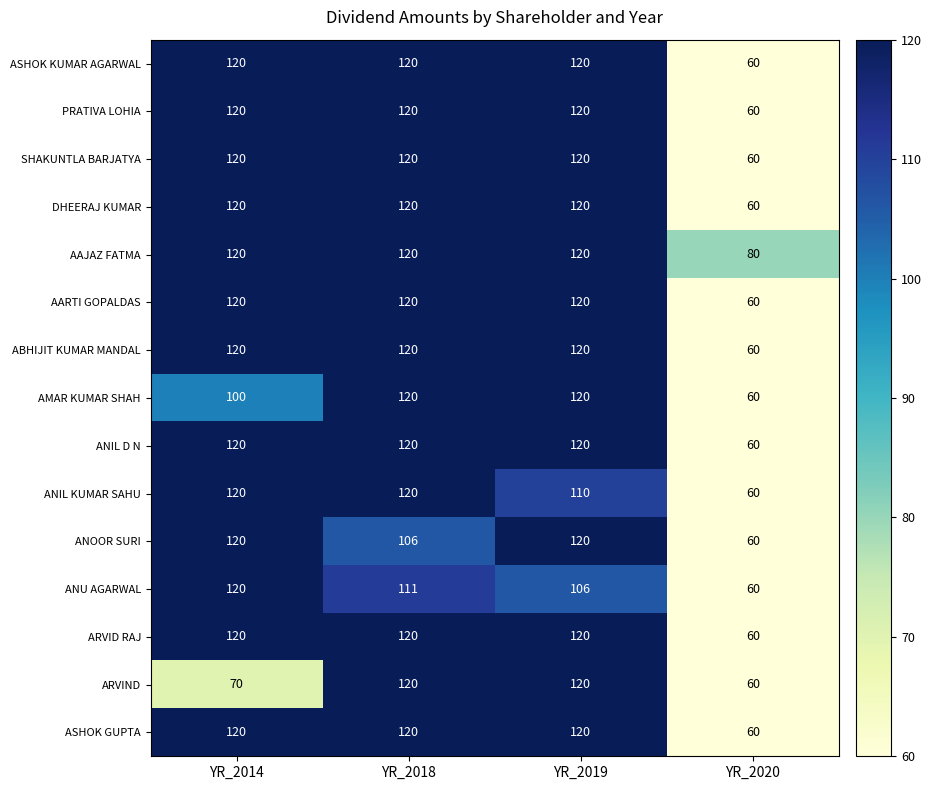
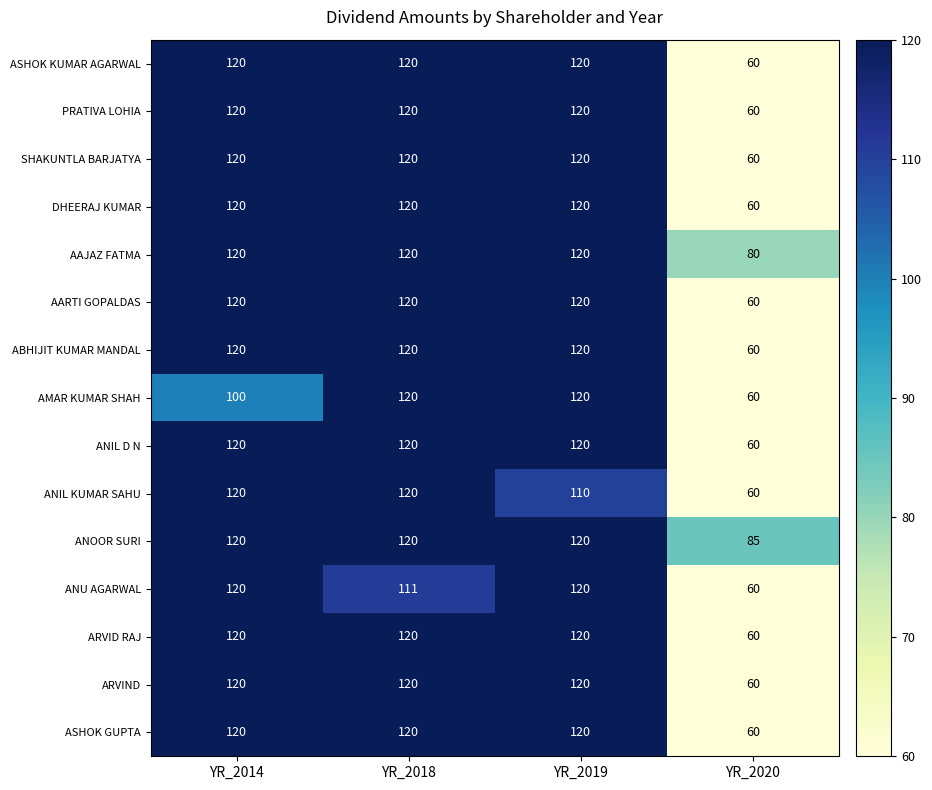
  {
    "ASHOK KUMAR AGARWAL": {
      "YR_2014": 120,
      "YR_2018": 120,
      "YR_2019": 120,
      "YR_2020": 60
    },
    "PRATIVA LOHIA": {
      "YR_2014": 120,
      "YR_2018": 120,
      "YR_2019": 120,
      "YR_2020": 60
    },
    "SHAKUNTLA BARJATYA": {
      "YR_2014": 120,
      "YR_2018": 120,
      "YR_2019": 120,
      "YR_2020": 60
    },
    "DHEERAJ KUMAR": {
      "YR_2014": 120,
      "YR_2018": 120,
      "YR_2019": 120,
      "YR_2020": 60
    },
    "AAJAZ FATMA": {
      "YR_2014": 120,
      "YR_2018": 120,
      "YR_2019": 120,
      "YR_2020": 80
    },
    "AARTI GOPALDAS": {
      "YR_2014": 120,
      "YR_2018": 120,
      "YR_2019": 120,
      "YR_2020": 60
    },
    "ABHIJIT KUMAR MANDAL": {
      "YR_2014": 120,
      "YR_2018": 120,
      "YR_2019": 120,
      "YR_2020": 60
    },
    "AMAR KUMAR SHAH": {
      "YR_2014": 100,
      "YR_2018": 120,
      "YR_2019": 120,
      "YR_2020": 60
    },
    "ANIL D N": {
      "YR_2014": 120,
      "YR_2018": 120,
      "YR_2019": 120,
      "YR_2020": 60
    },
    "ANIL KUMAR SAHU": {
      "YR_2014": 120,
      "YR_2018": 120,
      "YR_2019": 110,
      "YR_2020": 60
    },
    "ANOOR SURI": {
      "YR_2014": 120,
-     "YR_2018": 106,
+     "YR_2018": 120,
      "YR_2019": 120,
-     "YR_2020": 60
+     "YR_2020": 85
    },
    "ANU AGARWAL": {
      "YR_2014": 120,
      "YR_2018": 111,
-     "YR_2019": 106,
+     "YR_2019": 120,
      "YR_2020": 60
    },
    "ARVID RAJ": {
      "YR_2014": 120,
      "YR_2018": 120,
      "YR_2019": 120,
      "YR_2020": 60
    },
    "ARVIND": {
-     "YR_2014": 70,
+     "YR_2014": 120,
      "YR_2018": 120,
      "YR_2019": 120,
      "YR_2020": 60
    },
    "ASHOK GUPTA": {
      "YR_2014": 120,
      "YR_2018": 120,
      "YR_2019": 120,
      "YR_2020": 60
    }
  }
